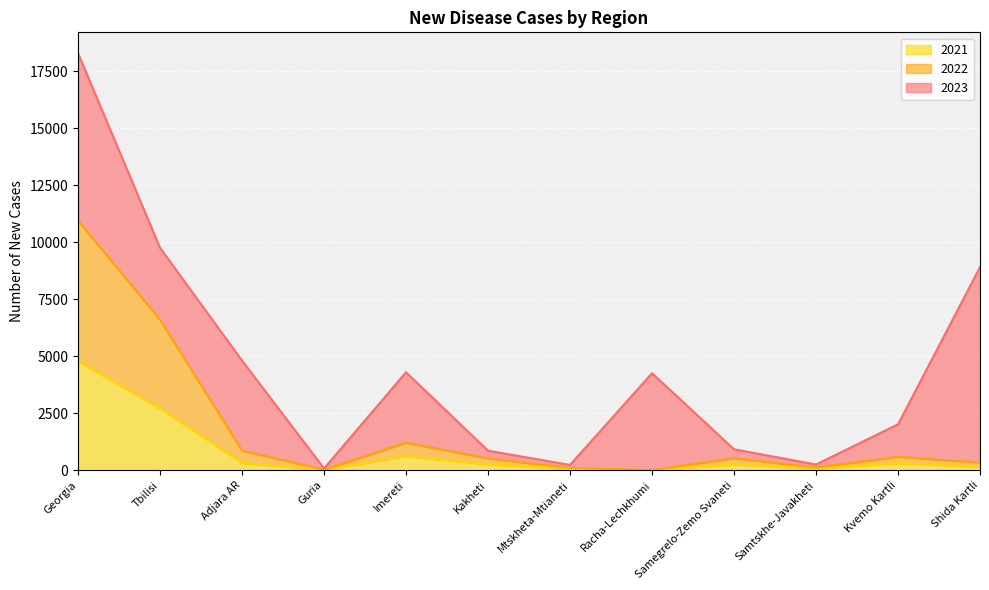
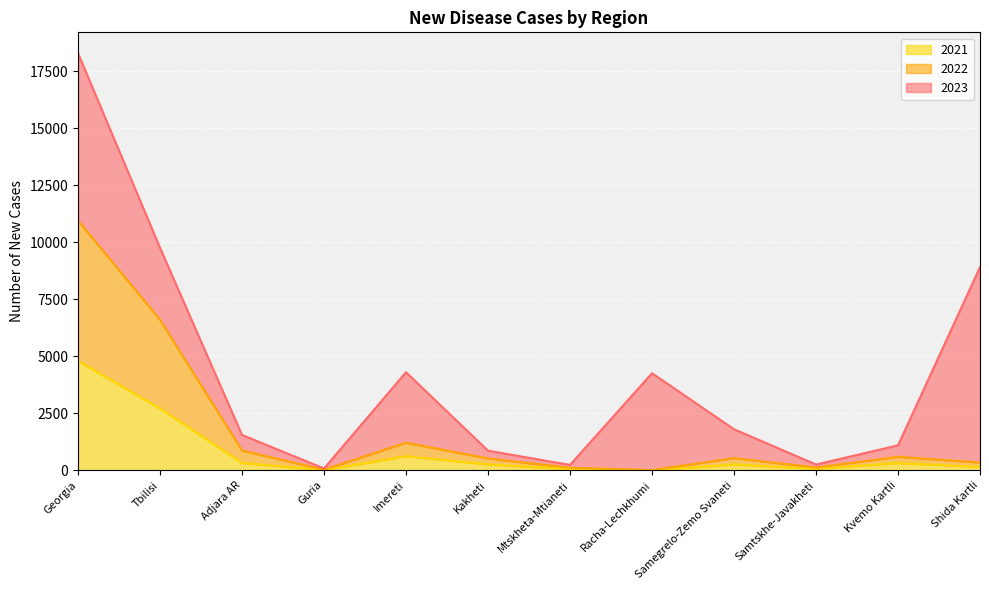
  {
    "2023": {
      "Georgia": 7300,
      "Tbilisi": 3200,
-     "Adjara AR": 3900,
+     "Adjara AR": 700,
      "Imereti": 3100,
      "Kakheti": 300,
      "Mtskheta-Mtianeti": 100,
      "Racha-Lechkhumi": 4200,
-     "Samegrelo-Zemo Svaneti": 400,
+     "Samegrelo-Zemo Svaneti": 1300,
      "Samtskhe-Javakheti": 100,
-     "Kvemo Kartli": 1400,
+     "Kvemo Kartli": 500,
      "Shida Kartli": 8600
    }
  }
